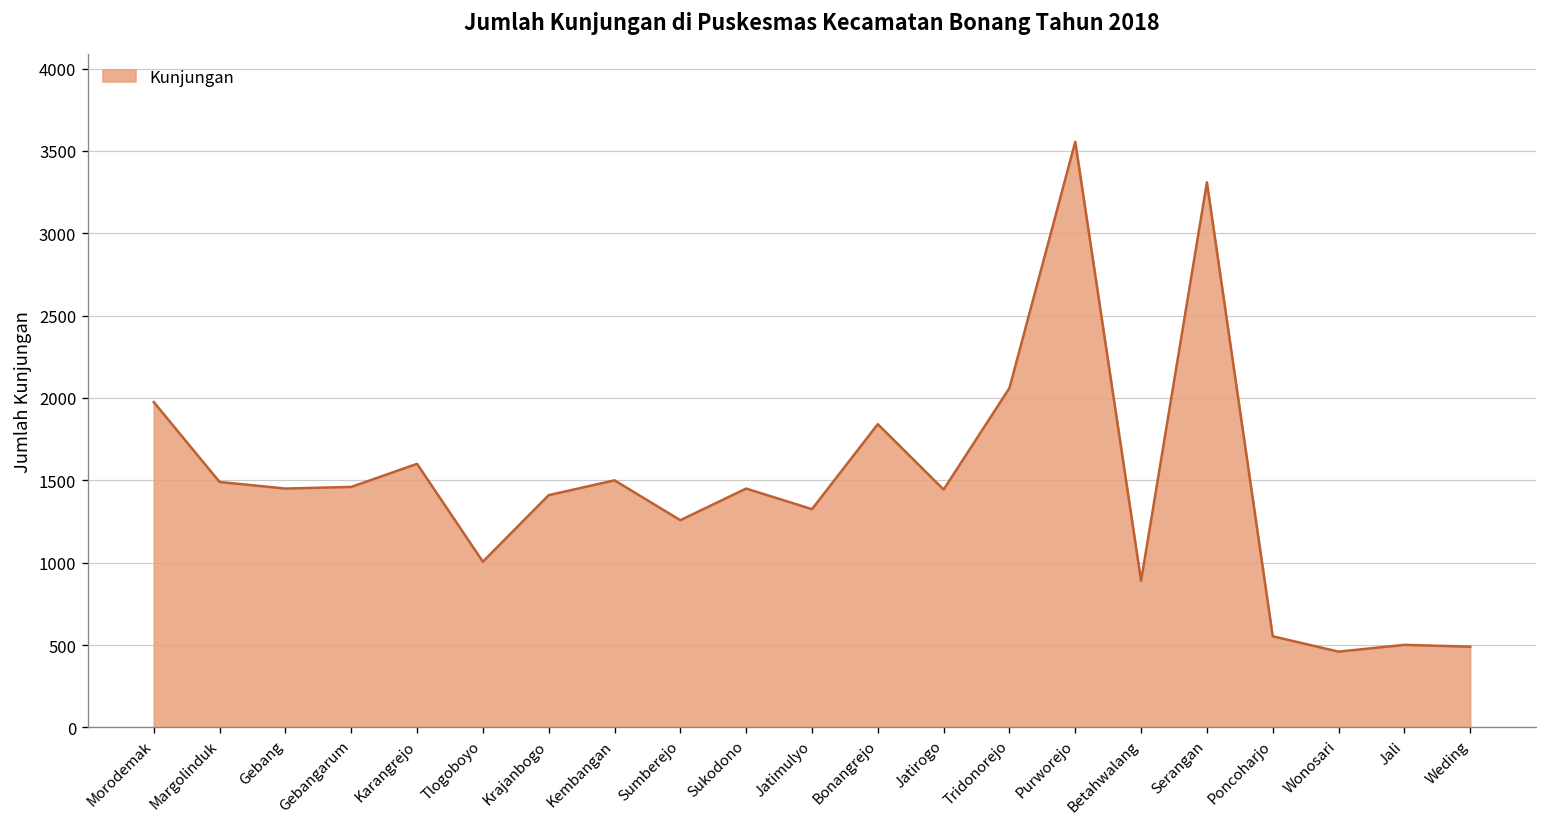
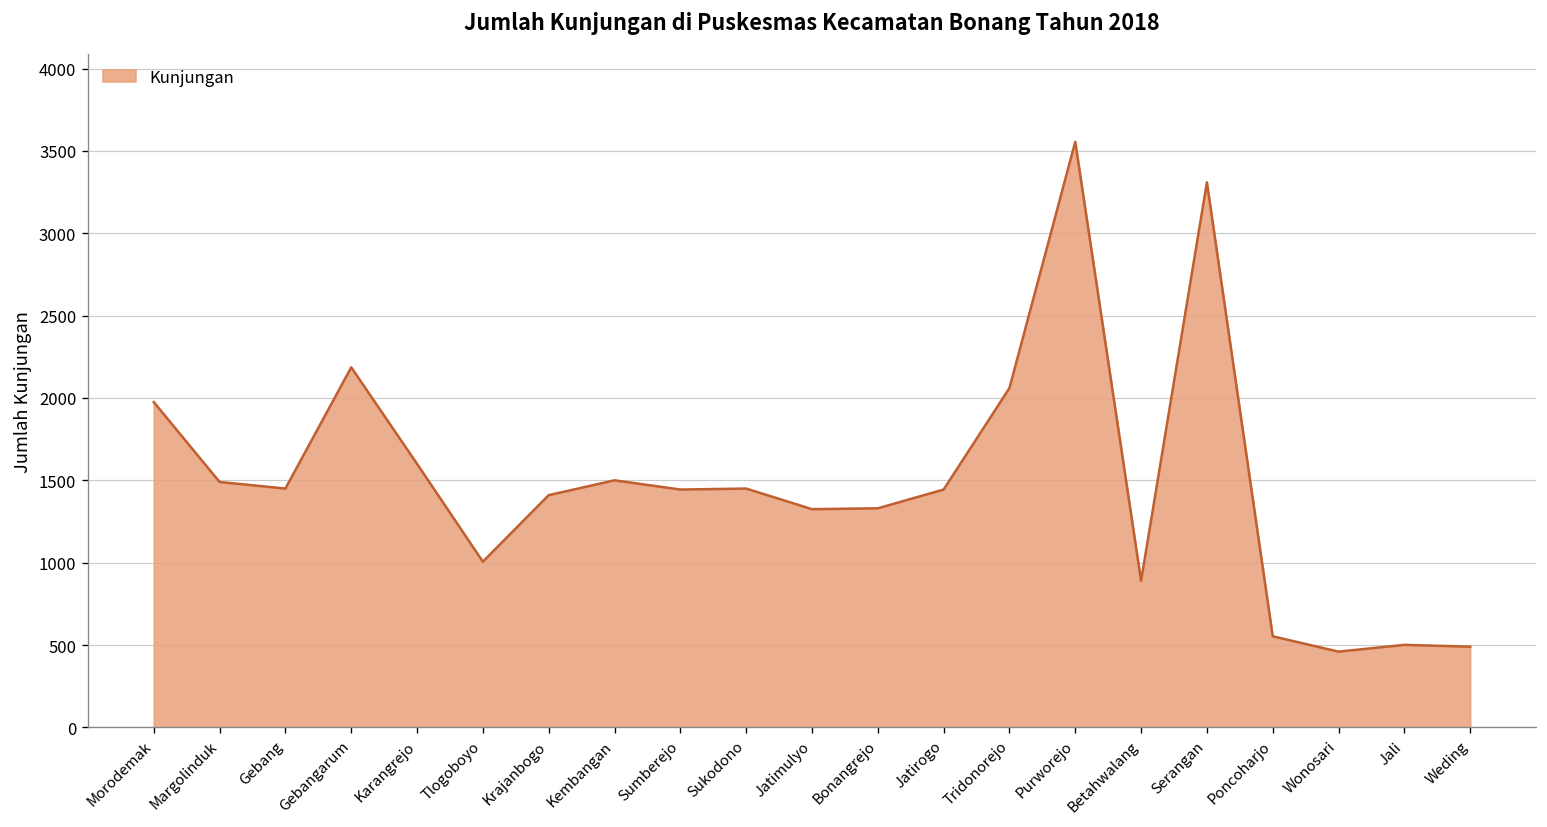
  {
    "Morodemak": 1980,
    "Margolinduk": 1490,
    "Gebang": 1450,
-   "Gebangarum": 1460,
+   "Gebangarum": 2190,
    "Karangrejo": 1600,
    "Tlogoboyo": 1010,
    "Krajanbogo": 1410,
    "Kembangan": 1500,
-   "Sumberejo": 1260,
+   "Sumberejo": 1440,
    "Sukodono": 1450,
    "Jatimulyo": 1330,
-   "Bonangrejo": 1840,
+   "Bonangrejo": 1330,
    "Jatirogo": 1440,
    "Tridonorejo": 2060,
    "Purworejo": 3560,
    "Betahwalang": 890,
    "Serangan": 3310,
    "Poncoharjo": 550,
    "Wonosari": 460,
    "Jali": 500,
    "Weding": 490
  }
